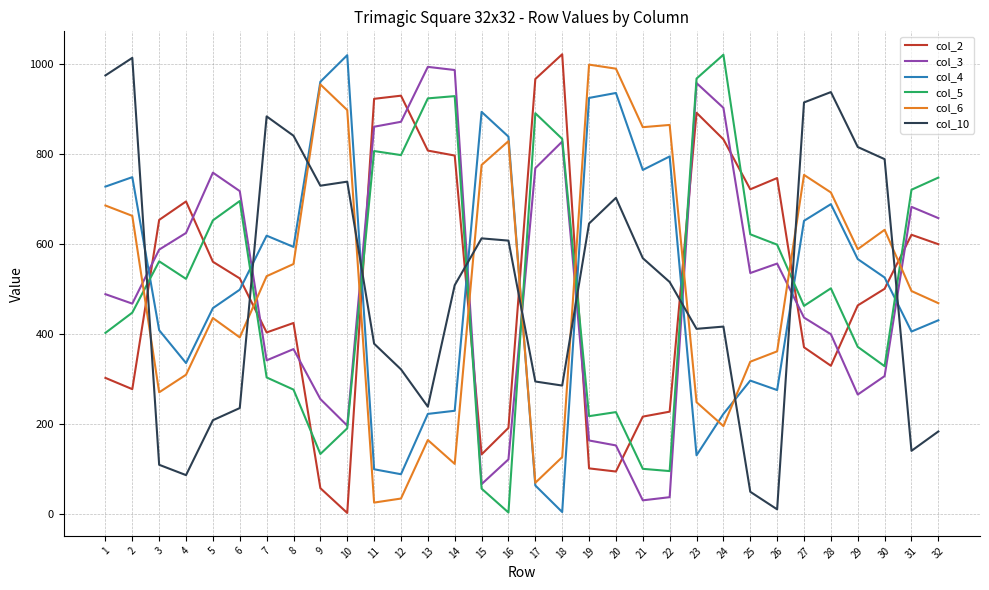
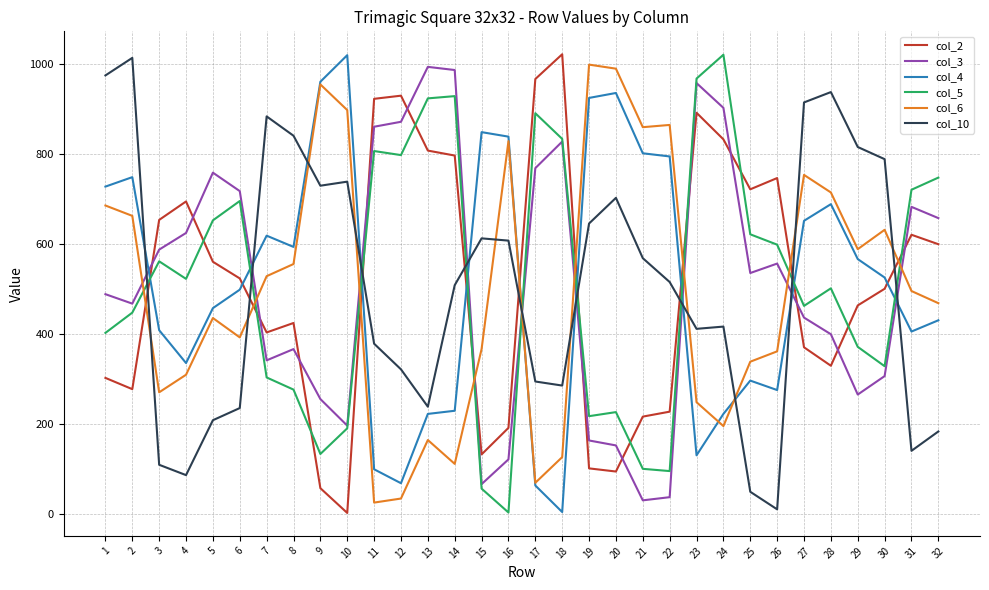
  {
    "col_2": {
      "1": 300,
      "2": 280,
      "3": 650,
      "4": 700,
      "5": 560,
      "6": 520,
      "7": 400,
      "8": 430,
      "9": 60,
      "10": 0,
      "11": 920,
      "12": 930,
      "13": 810,
      "14": 800,
      "15": 130,
      "16": 190,
      "17": 970,
      "18": 1020,
      "19": 100,
      "20": 100,
      "21": 220,
      "22": 230,
      "23": 890,
      "24": 830,
      "25": 720,
      "26": 750,
      "27": 370,
      "28": 330,
      "29": 460,
      "30": 500,
      "31": 620,
      "32": 600
    },
    "col_3": {
      "1": 490,
      "2": 470,
      "3": 590,
      "4": 630,
      "5": 760,
      "6": 720,
      "7": 340,
      "8": 370,
      "9": 260,
      "10": 200,
      "11": 860,
      "12": 870,
      "13": 990,
      "14": 990,
      "15": 70,
      "16": 120,
      "17": 770,
      "18": 830,
      "19": 160,
      "20": 150,
      "21": 30,
      "22": 40,
      "23": 960,
      "24": 900,
      "25": 540,
      "26": 560,
      "27": 440,
      "28": 400,
      "29": 270,
      "30": 310,
      "31": 680,
      "32": 660
    },
    "col_4": {
      "1": 730,
      "2": 750,
      "3": 410,
      "4": 340,
      "5": 460,
      "6": 500,
      "7": 620,
      "8": 590,
      "9": 960,
      "10": 1020,
      "11": 100,
-     "12": 90,
+     "12": 70,
      "13": 220,
      "14": 230,
-     "15": 890,
+     "15": 850,
      "16": 840,
      "17": 60,
      "18": 10,
      "19": 930,
      "20": 940,
-     "21": 770,
+     "21": 800,
      "22": 800,
      "23": 130,
      "24": 220,
      "25": 300,
      "26": 280,
      "27": 650,
      "28": 690,
      "29": 570,
      "30": 530,
      "31": 410,
      "32": 430
    },
    "col_5": {
      "1": 400,
      "2": 450,
      "3": 560,
      "4": 520,
      "5": 650,
      "6": 700,
      "7": 300,
      "8": 280,
      "9": 130,
      "10": 190,
      "11": 810,
      "12": 800,
      "13": 920,
      "14": 930,
      "15": 60,
      "16": 0,
      "17": 890,
      "18": 830,
      "19": 220,
      "20": 230,
      "21": 100,
      "22": 100,
      "23": 970,
      "24": 1020,
      "25": 620,
      "26": 600,
      "27": 460,
      "28": 500,
      "29": 370,
      "30": 330,
      "31": 720,
      "32": 750
    },
    "col_6": {
      "1": 690,
      "2": 660,
      "3": 270,
      "4": 310,
      "5": 440,
      "6": 390,
      "7": 530,
      "8": 560,
      "9": 960,
      "10": 900,
      "11": 30,
      "12": 40,
      "13": 170,
      "14": 110,
-     "15": 780,
+     "15": 370,
      "16": 830,
      "17": 70,
      "18": 130,
      "19": 1000,
      "20": 990,
      "21": 860,
      "22": 870,
      "23": 250,
      "24": 200,
      "25": 340,
      "26": 360,
      "27": 750,
      "28": 720,
      "29": 590,
      "30": 630,
      "31": 500,
      "32": 470
    },
    "col_10": {
      "1": 980,
      "2": 1010,
      "3": 110,
      "4": 90,
      "5": 210,
      "6": 240,
      "7": 880,
      "8": 840,
      "9": 730,
      "10": 740,
      "11": 380,
      "12": 320,
      "13": 240,
      "14": 510,
      "15": 610,
      "16": 610,
      "17": 300,
      "18": 290,
      "19": 650,
      "20": 700,
      "21": 570,
      "22": 520,
      "23": 410,
      "24": 420,
      "25": 50,
      "26": 10,
      "27": 920,
      "28": 940,
      "29": 820,
      "30": 790,
      "31": 140,
      "32": 180
    }
  }
